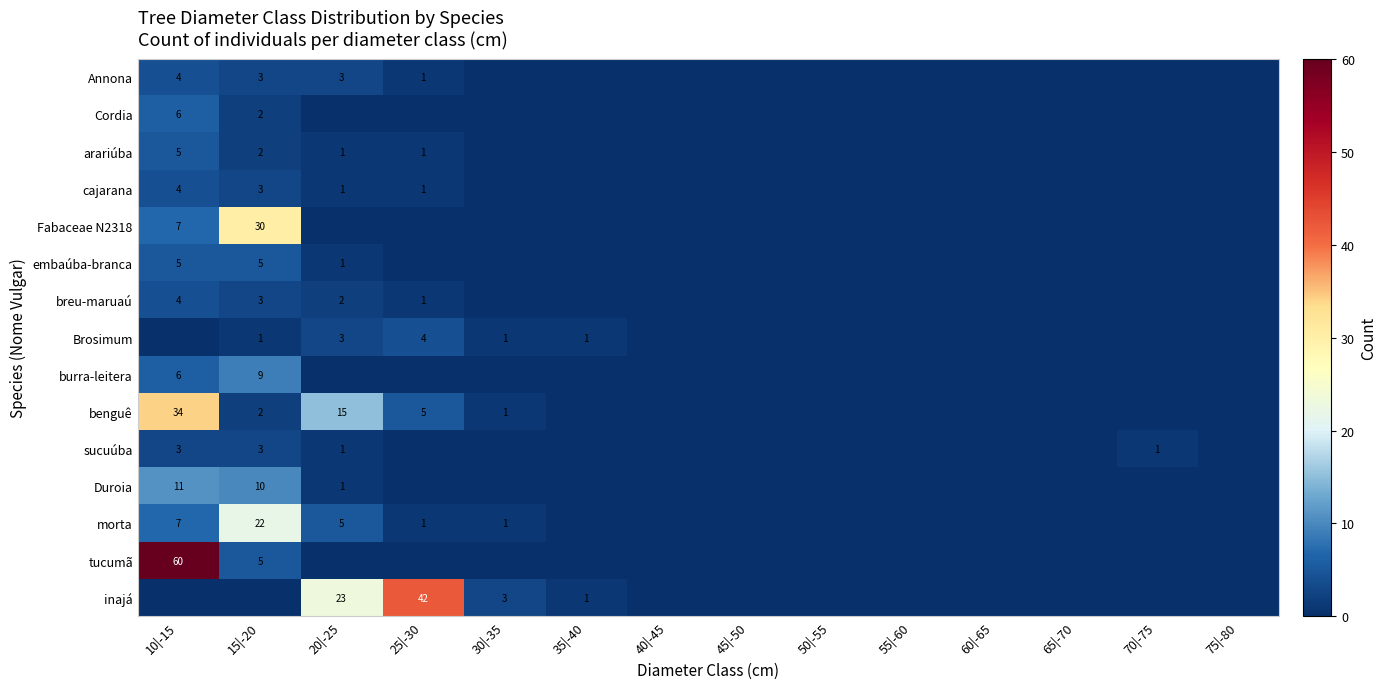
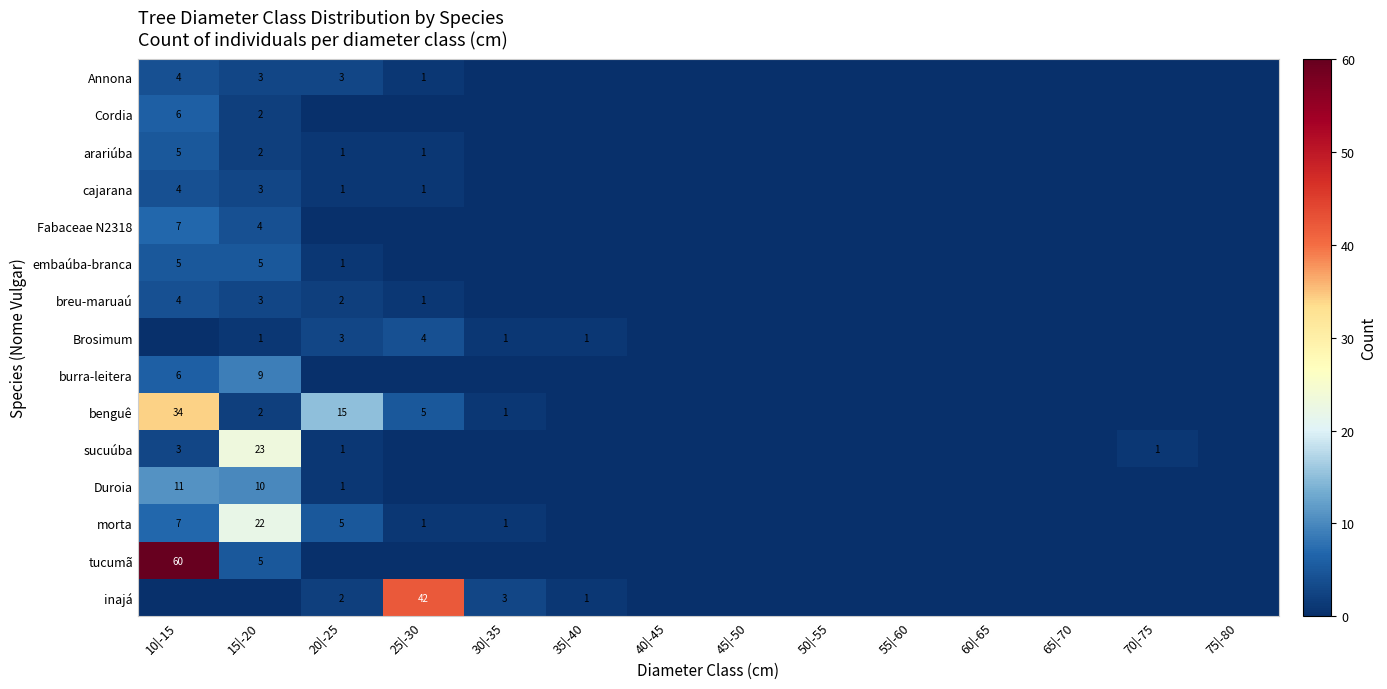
  {
    "Annona": {
      "10|-15": 4,
      "15|-20": 3,
      "20|-25": 3,
      "25|-30": 1
    },
    "Cordia": {
      "10|-15": 6,
      "15|-20": 2
    },
    "arariúba": {
      "10|-15": 5,
      "15|-20": 2,
      "20|-25": 1,
      "25|-30": 1
    },
    "cajarana": {
      "10|-15": 4,
      "15|-20": 3,
      "20|-25": 1,
      "25|-30": 1
    },
    "Fabaceae N2318": {
      "10|-15": 7,
-     "15|-20": 30
+     "15|-20": 4
    },
    "embaúba-branca": {
      "10|-15": 5,
      "15|-20": 5,
      "20|-25": 1
    },
    "breu-maruaú": {
      "10|-15": 4,
      "15|-20": 3,
      "20|-25": 2,
      "25|-30": 1
    },
    "Brosimum": {
      "15|-20": 1,
      "20|-25": 3,
      "25|-30": 4,
      "30|-35": 1,
      "35|-40": 1
    },
    "burra-leitera": {
      "10|-15": 6,
      "15|-20": 9
    },
    "benguê": {
      "10|-15": 34,
      "15|-20": 2,
      "20|-25": 15,
      "25|-30": 5,
      "30|-35": 1
    },
    "sucuúba": {
      "10|-15": 3,
-     "15|-20": 3,
+     "15|-20": 23,
      "20|-25": 1,
      "70|-75": 1
    },
    "Duroia": {
      "10|-15": 11,
      "15|-20": 10,
      "20|-25": 1
    },
    "morta": {
      "10|-15": 7,
      "15|-20": 22,
      "20|-25": 5,
      "25|-30": 1,
      "30|-35": 1
    },
    "tucumã": {
      "10|-15": 60,
      "15|-20": 5
    },
    "inajá": {
-     "20|-25": 23,
+     "20|-25": 2,
      "25|-30": 42,
      "30|-35": 3,
      "35|-40": 1
    }
  }
